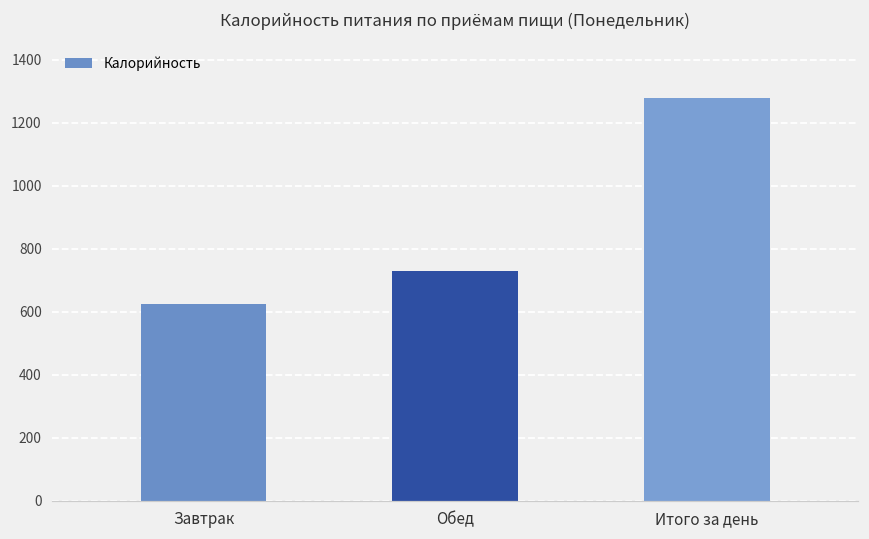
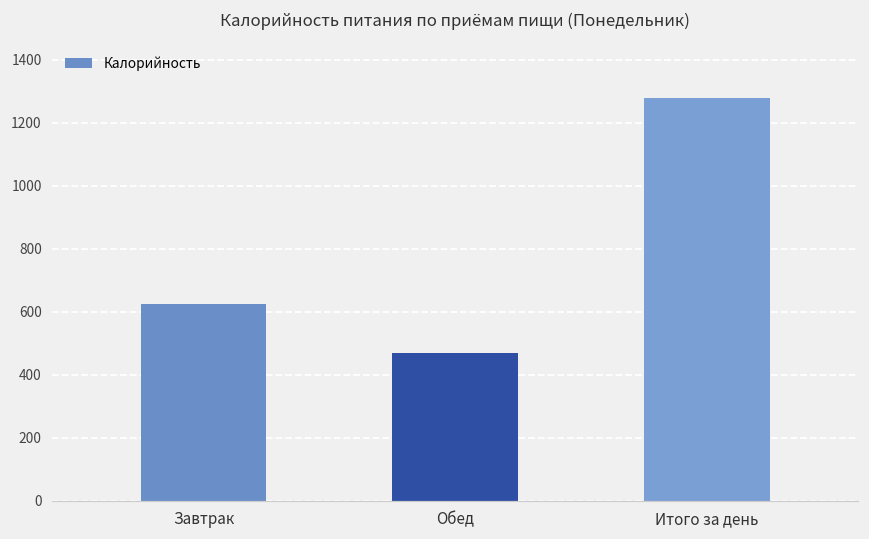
  {
    "Завтрак": 620,
-   "Обед": 730,
+   "Обед": 470,
    "Итого за день": 1280
  }
